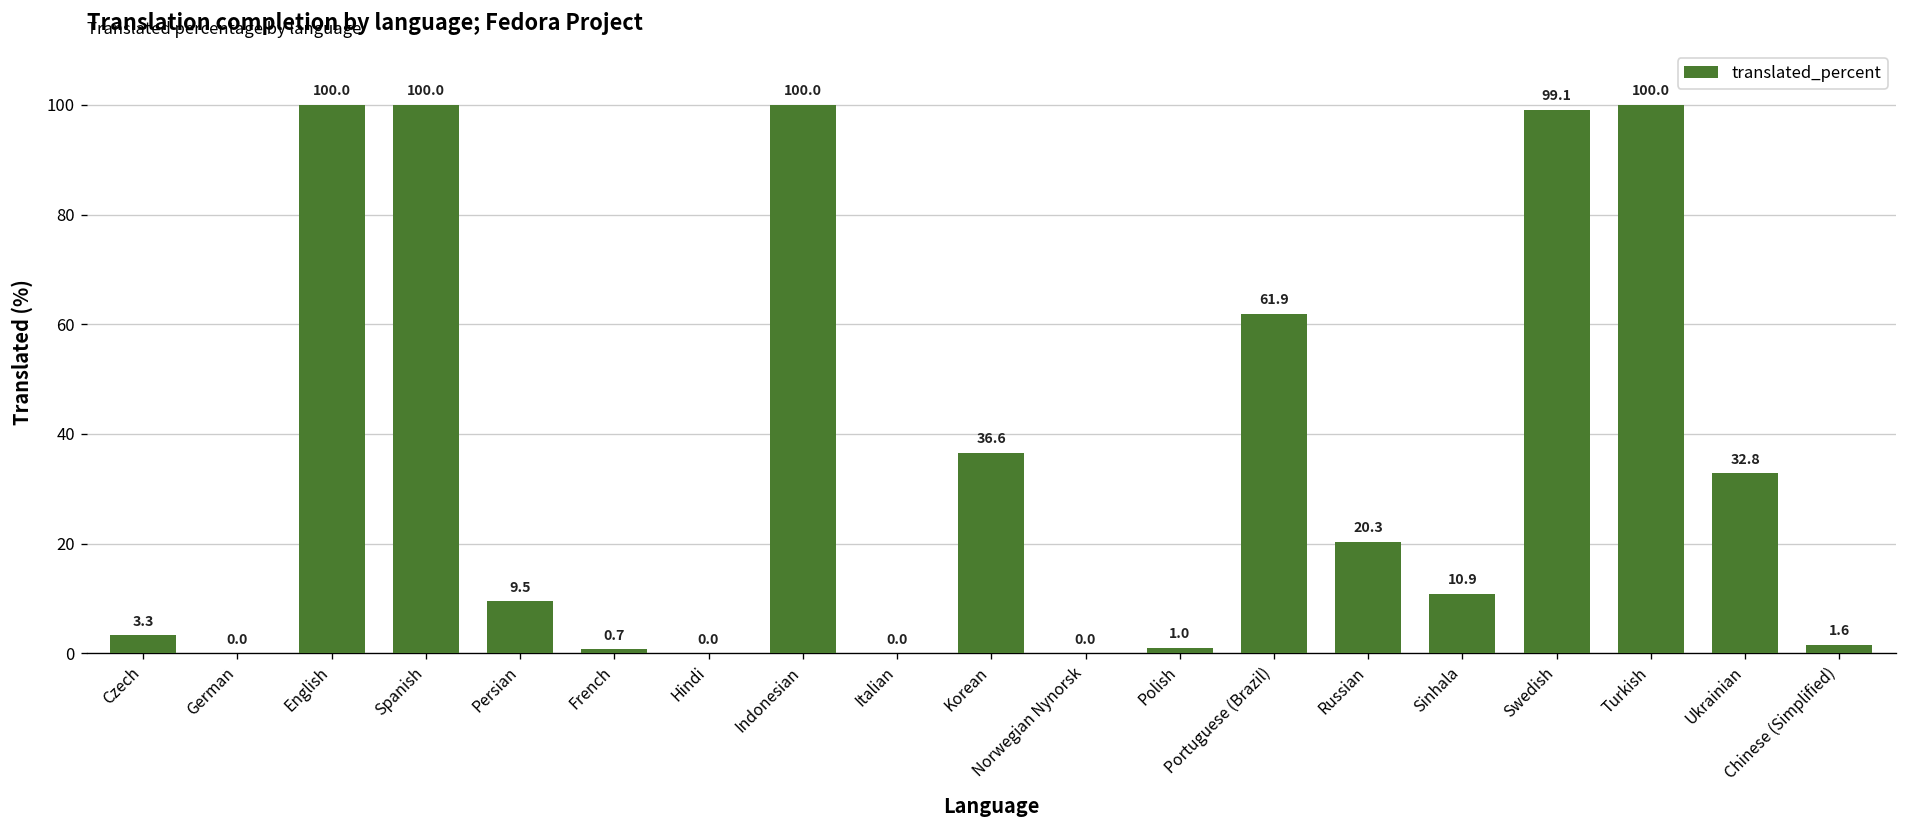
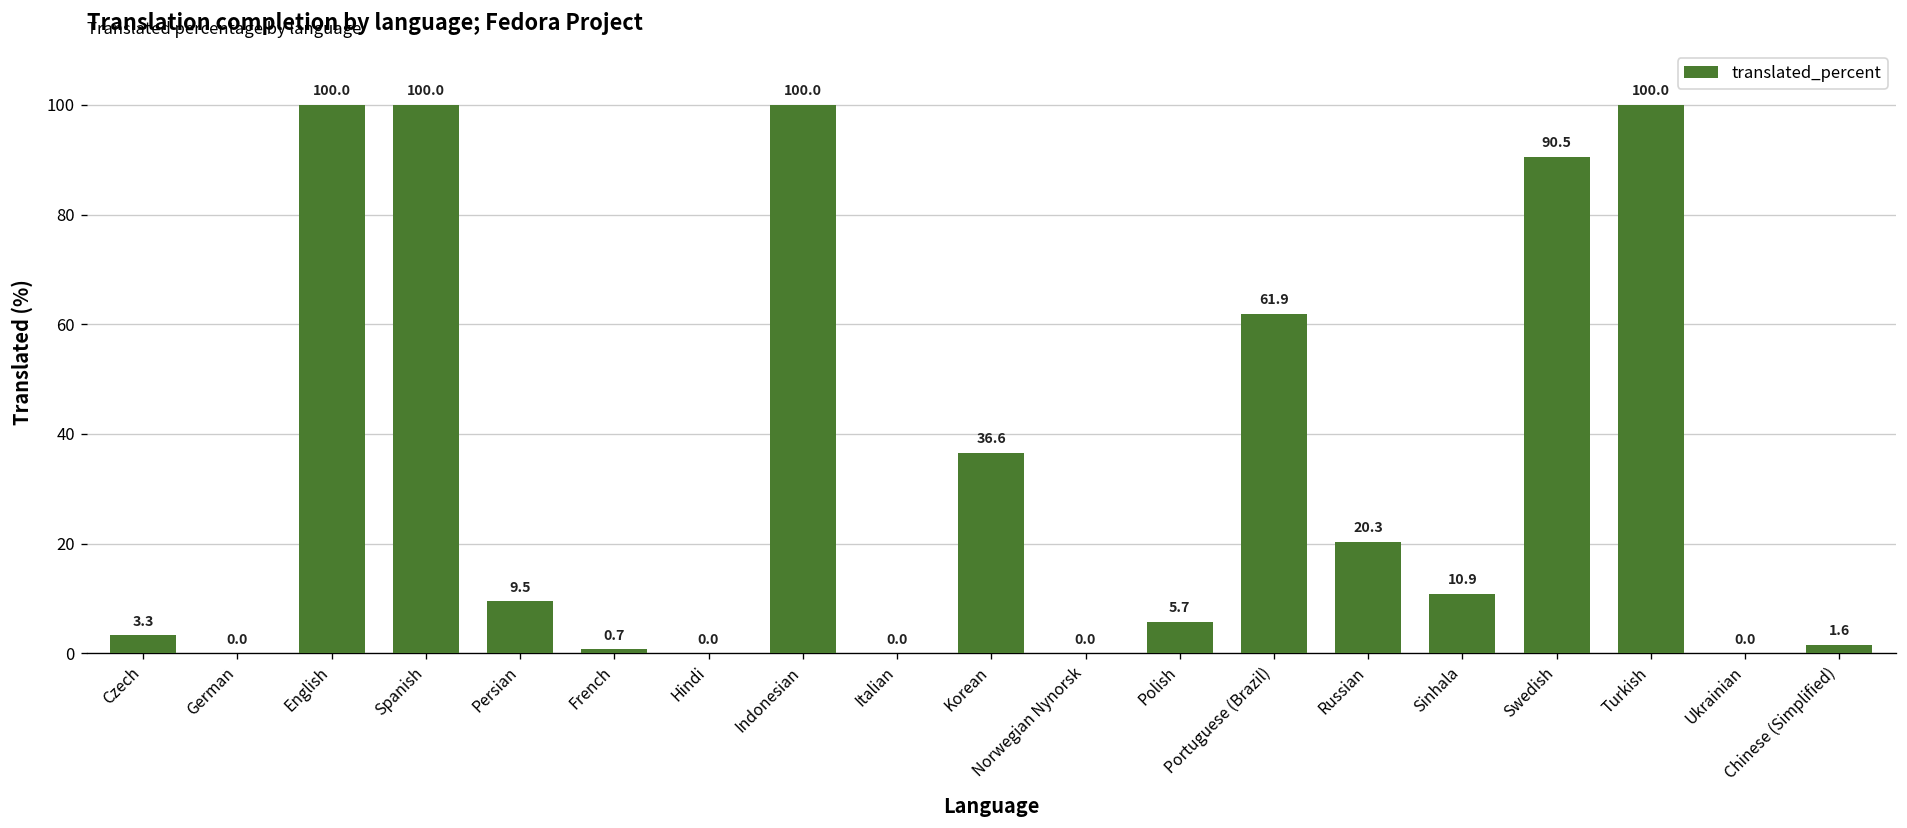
  {
    "Czech": 3.3,
    "German": 0.0,
    "English": 100.0,
    "Spanish": 100.0,
    "Persian": 9.5,
    "French": 0.7,
    "Hindi": 0.0,
    "Indonesian": 100.0,
    "Italian": 0.0,
    "Korean": 36.6,
    "Norwegian Nynorsk": 0.0,
-   "Polish": 1.0,
+   "Polish": 5.7,
    "Portuguese (Brazil)": 61.9,
    "Russian": 20.3,
    "Sinhala": 10.9,
-   "Swedish": 99.1,
+   "Swedish": 90.5,
    "Turkish": 100.0,
-   "Ukrainian": 32.8,
+   "Ukrainian": 0.0,
    "Chinese (Simplified)": 1.6
  }
